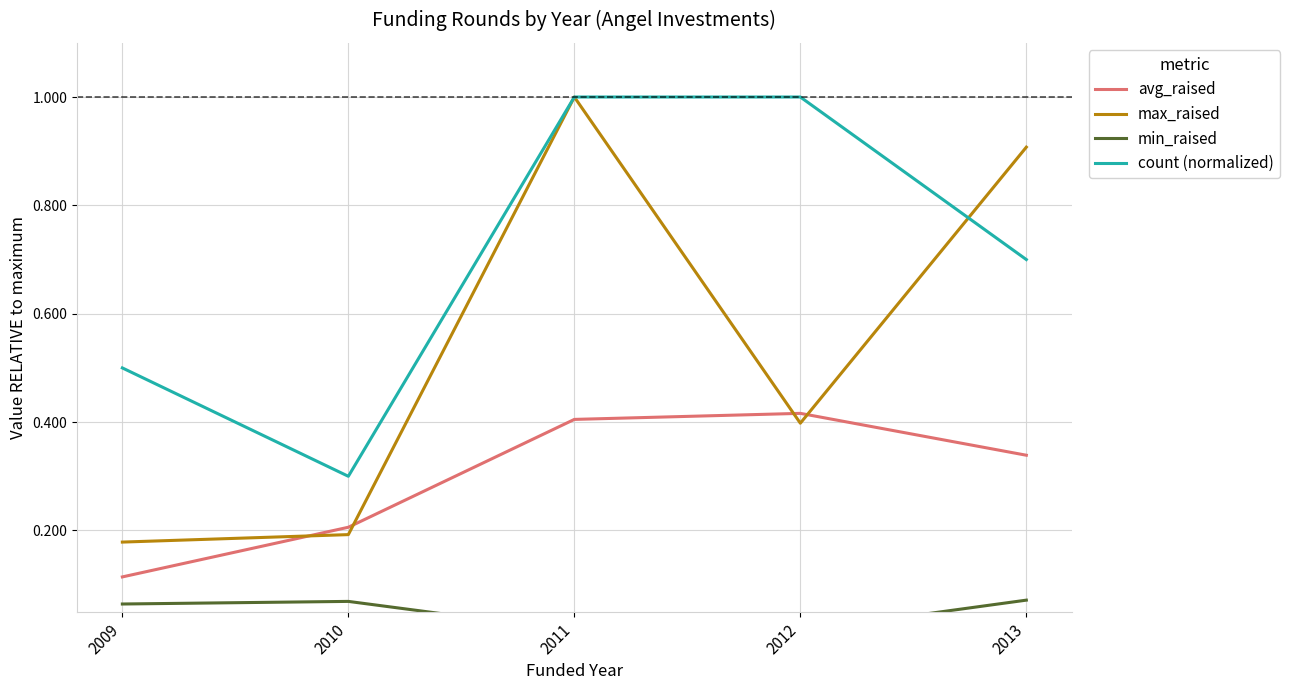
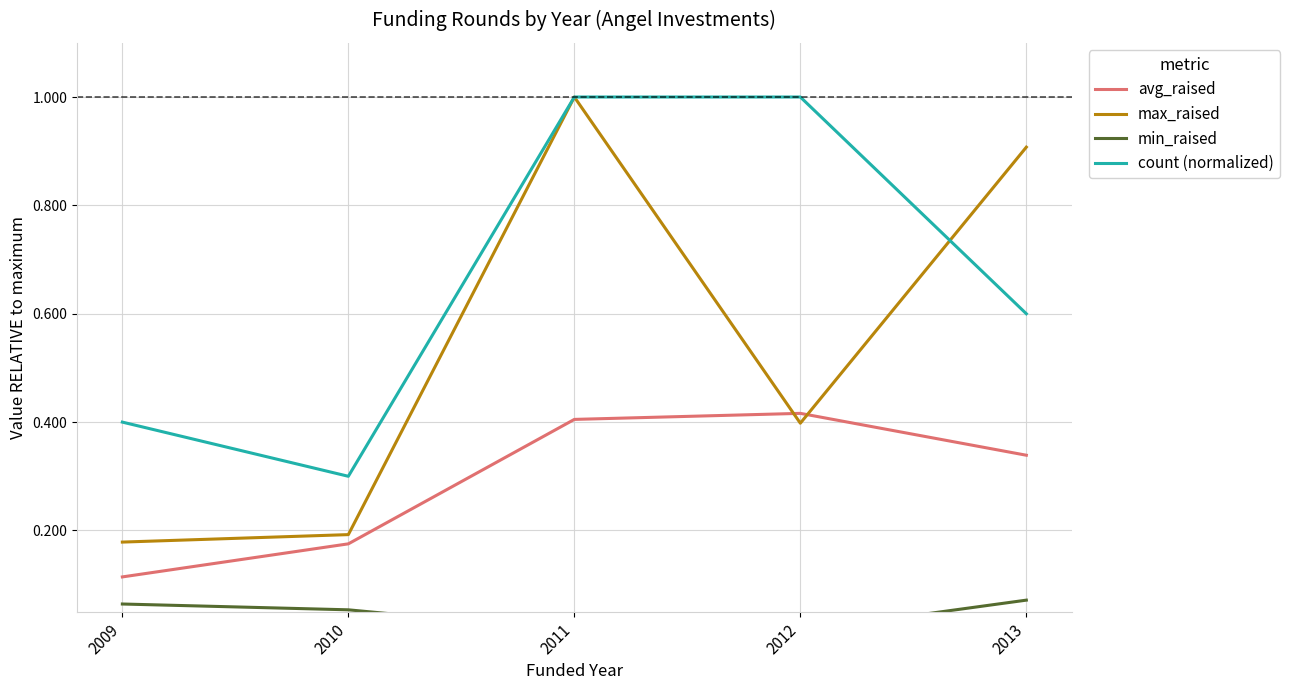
  {
    "avg_raised": {
      "2009": 0.11,
-     "2010": 0.21,
+     "2010": 0.18,
      "2011": 0.40,
      "2012": 0.42,
      "2013": 0.34
    },
    "max_raised": {
      "2009": 0.18,
      "2010": 0.19,
      "2012": 0.40,
      "2013": 0.91
    },
    "min_raised": {
      "2009": 0.06,
-     "2010": 0.07,
+     "2010": 0.05,
      "2013": 0.07
    },
    "count (normalized)": {
-     "2009": 0.50,
+     "2009": 0.40,
      "2010": 0.30,
      "2012": 1.00,
-     "2013": 0.70
+     "2013": 0.60
    }
  }
